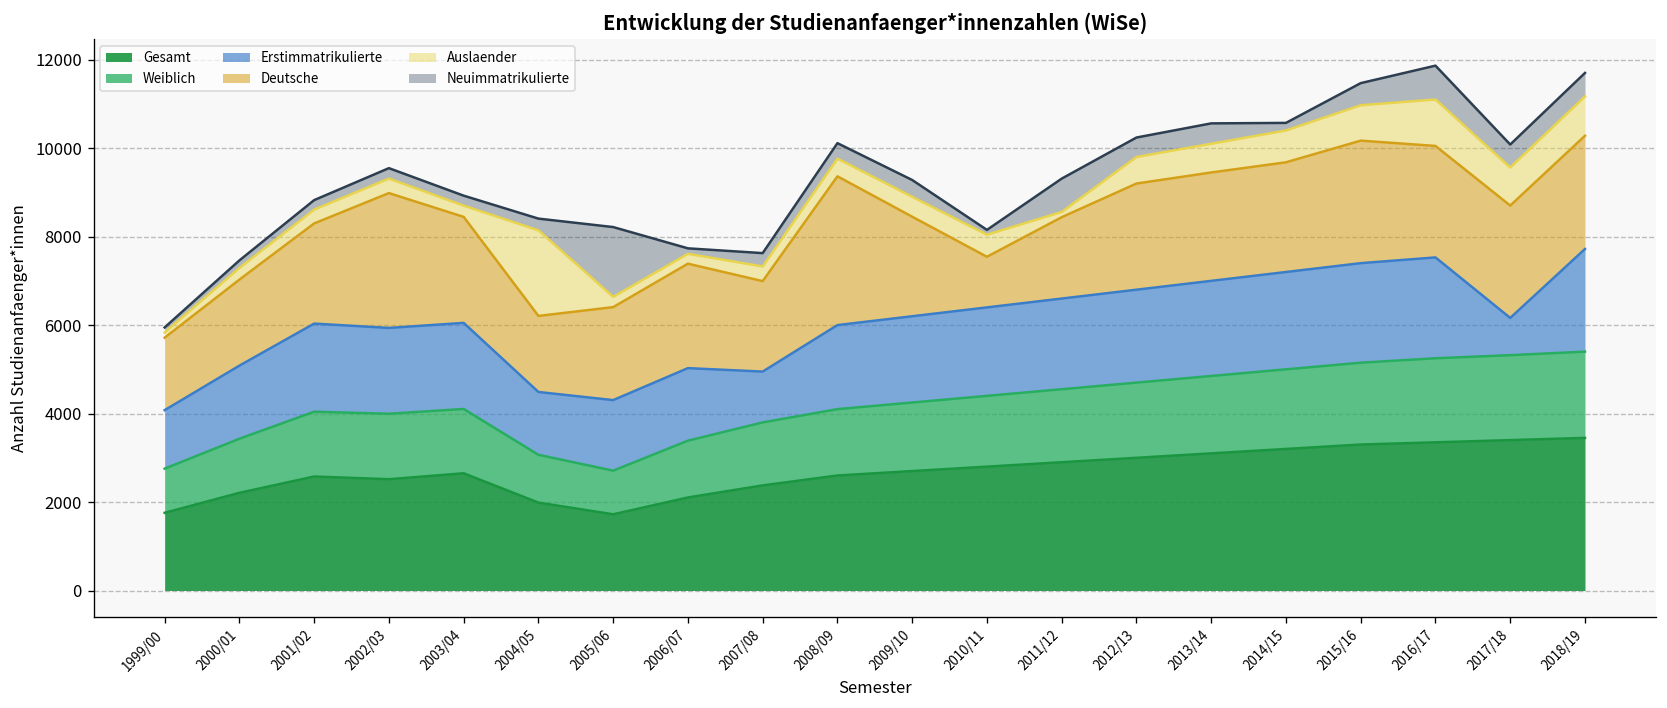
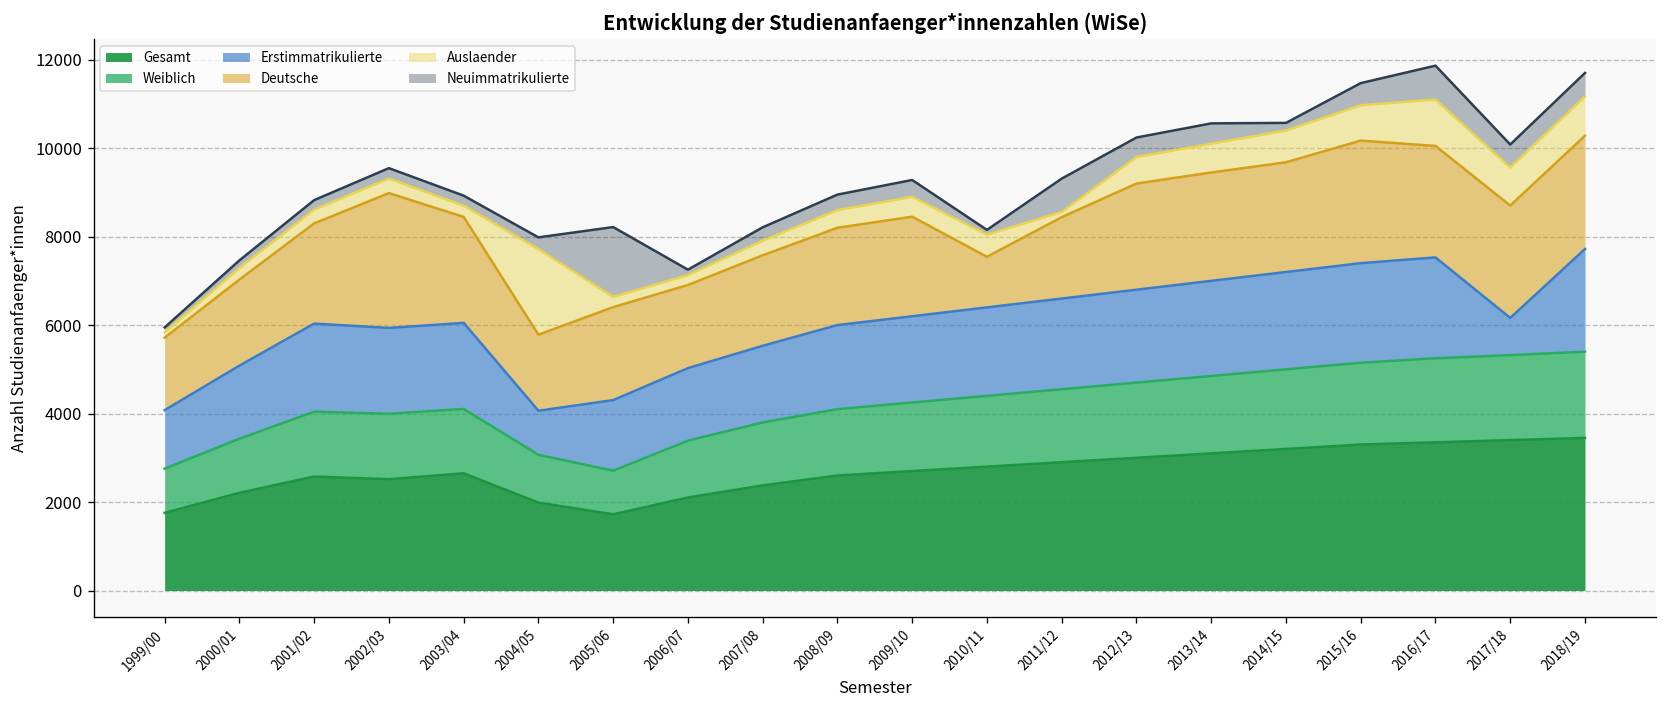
  {
    "Erstimmatrikulierte": {
      "1999/00": 1300,
      "2000/01": 1700,
      "2001/02": 2000,
      "2002/03": 1900,
      "2003/04": 1900,
-     "2004/05": 1400,
+     "2004/05": 1000,
      "2005/06": 1600,
      "2006/07": 1600,
-     "2007/08": 1100,
+     "2007/08": 1700,
      "2008/09": 1900,
      "2009/10": 2000,
      "2010/11": 2000,
      "2011/12": 2100,
      "2012/13": 2100,
      "2013/14": 2200,
      "2014/15": 2200,
      "2015/16": 2300,
      "2016/17": 2300,
      "2017/18": 800,
      "2018/19": 2300
    },
    "Deutsche": {
      "1999/00": 1600,
      "2000/01": 1900,
      "2001/02": 2300,
      "2002/03": 3000,
      "2003/04": 2400,
      "2004/05": 1700,
      "2005/06": 2100,
-     "2006/07": 2400,
+     "2006/07": 1900,
      "2007/08": 2000,
-     "2008/09": 3400,
+     "2008/09": 2200,
      "2009/10": 2300,
      "2010/11": 1100,
      "2011/12": 1800,
      "2012/13": 2400,
      "2013/14": 2500,
      "2014/15": 2500,
      "2015/16": 2800,
      "2016/17": 2500,
      "2017/18": 2500,
      "2018/19": 2600
    },
    "Auslaender": {
      "1999/00": 100,
      "2000/01": 300,
      "2001/02": 300,
      "2002/03": 300,
      "2003/04": 300,
      "2004/05": 1900,
      "2005/06": 200,
      "2006/07": 200,
      "2007/08": 300,
      "2008/09": 400,
      "2009/10": 500,
      "2010/11": 500,
      "2011/12": 100,
      "2012/13": 600,
      "2013/14": 700,
      "2014/15": 700,
      "2015/16": 800,
      "2016/17": 1100,
      "2017/18": 900,
      "2018/19": 900
    },
    "Neuimmatrikulierte": {
      "1999/00": 100,
      "2000/01": 200,
      "2001/02": 200,
      "2002/03": 200,
      "2003/04": 200,
      "2004/05": 300,
      "2005/06": 1600,
      "2006/07": 100,
      "2007/08": 300,
      "2008/09": 400,
      "2009/10": 400,
      "2010/11": 100,
      "2011/12": 800,
      "2012/13": 400,
      "2013/14": 500,
      "2014/15": 200,
      "2015/16": 500,
      "2016/17": 800,
      "2017/18": 500,
      "2018/19": 500
    }
  }
